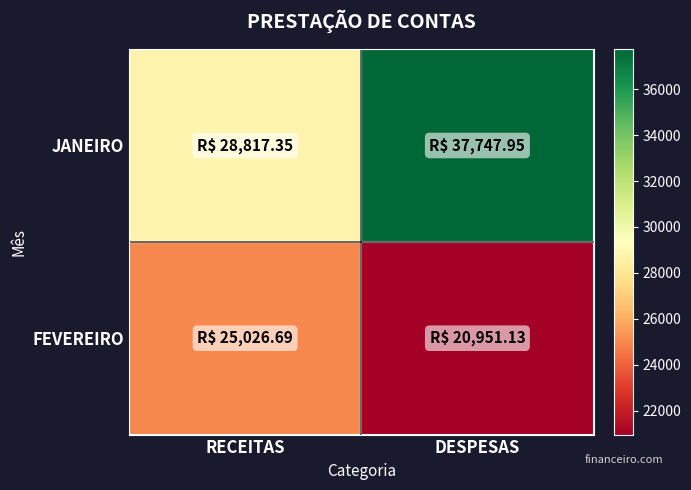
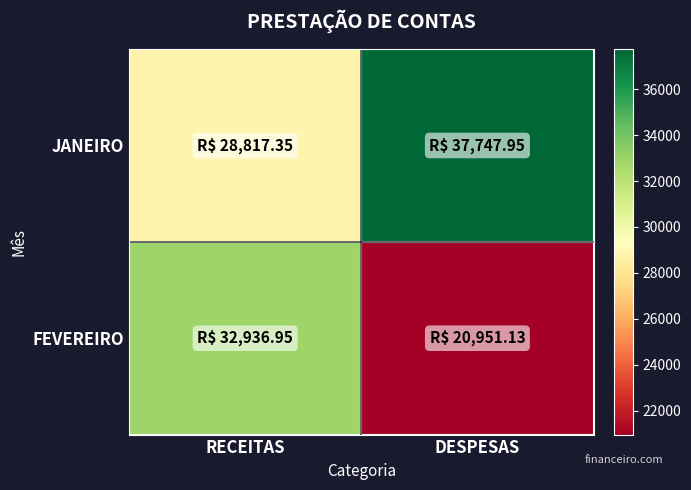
  {
    "FEVEREIRO": {
-     "RECEITAS": "25,026.69"
+     "RECEITAS": "32,936.95"
    }
  }
